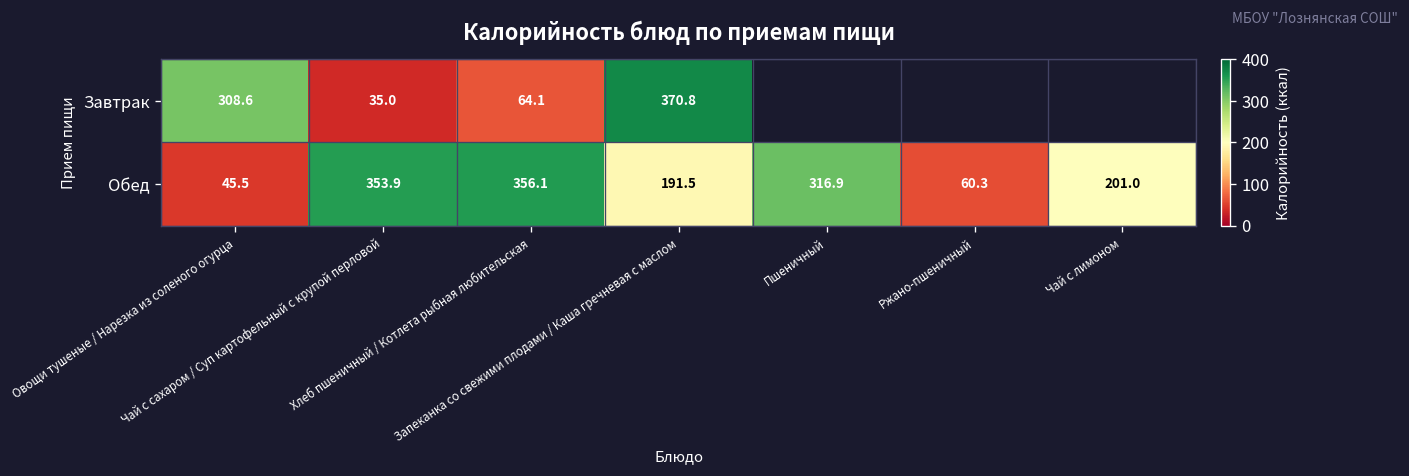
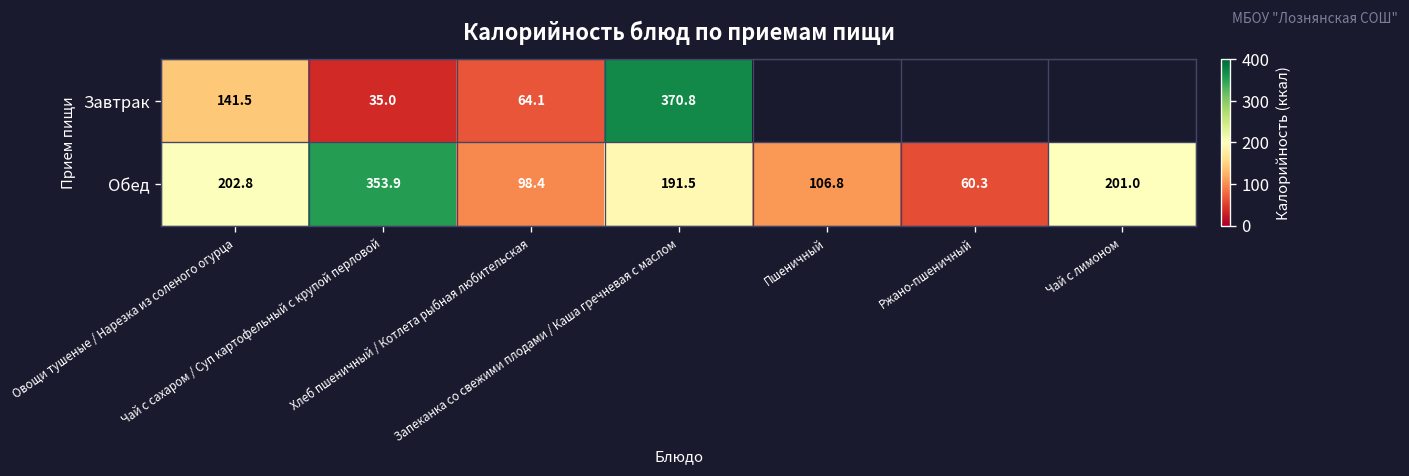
  {
    "Завтрак": {
-     "Овощи тушеные / Нарезка из соленого огурца": 308.6,
+     "Овощи тушеные / Нарезка из соленого огурца": 141.5,
      "Чай с сахаром / Суп картофельный с крупой перловой": 35.0,
      "Хлеб пшеничный / Котлета рыбная любительская": 64.1,
      "Запеканка со свежими плодами / Каша гречневая с маслом": 370.8
    },
    "Обед": {
-     "Овощи тушеные / Нарезка из соленого огурца": 45.5,
+     "Овощи тушеные / Нарезка из соленого огурца": 202.8,
      "Чай с сахаром / Суп картофельный с крупой перловой": 353.9,
-     "Хлеб пшеничный / Котлета рыбная любительская": 356.1,
+     "Хлеб пшеничный / Котлета рыбная любительская": 98.4,
      "Запеканка со свежими плодами / Каша гречневая с маслом": 191.5,
-     "Пшеничный": 316.9,
+     "Пшеничный": 106.8,
      "Ржано-пшеничный": 60.3,
      "Чай с лимоном": 201.0
    }
  }
